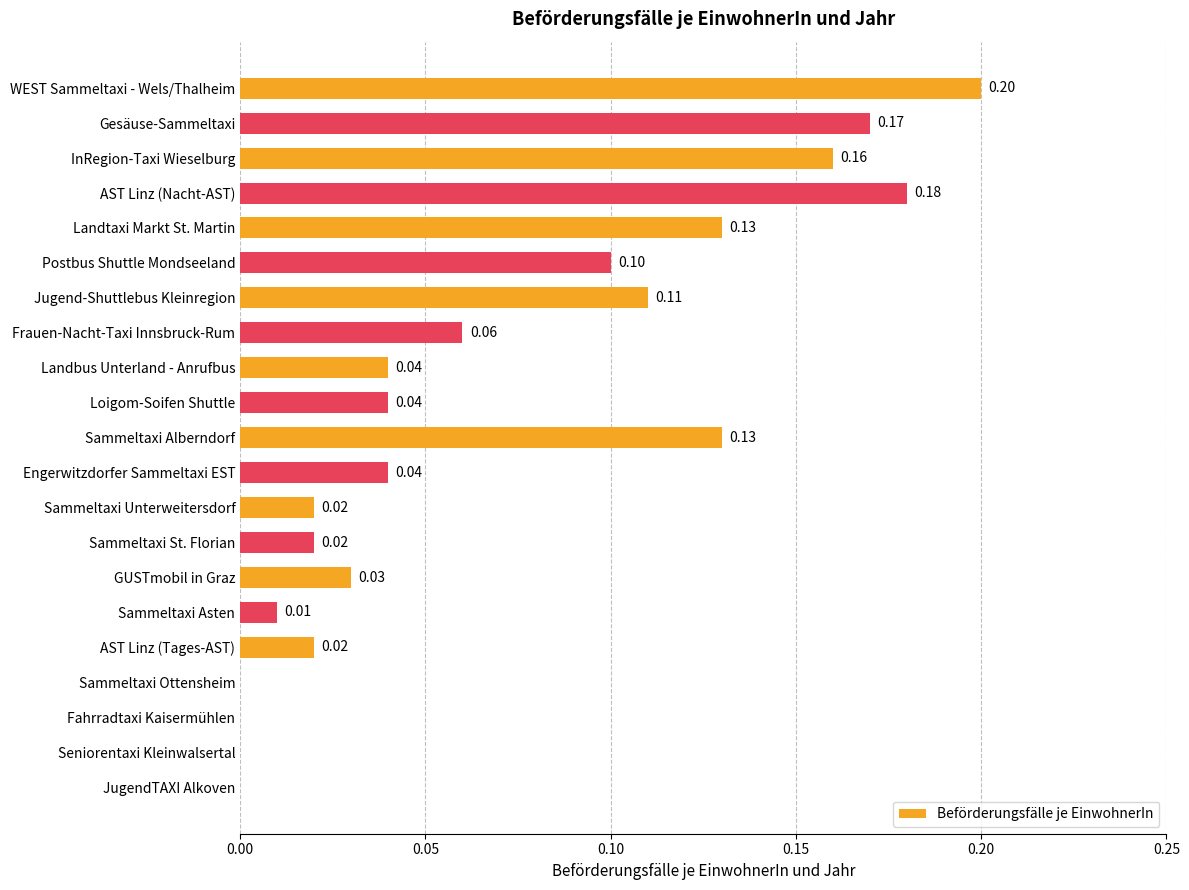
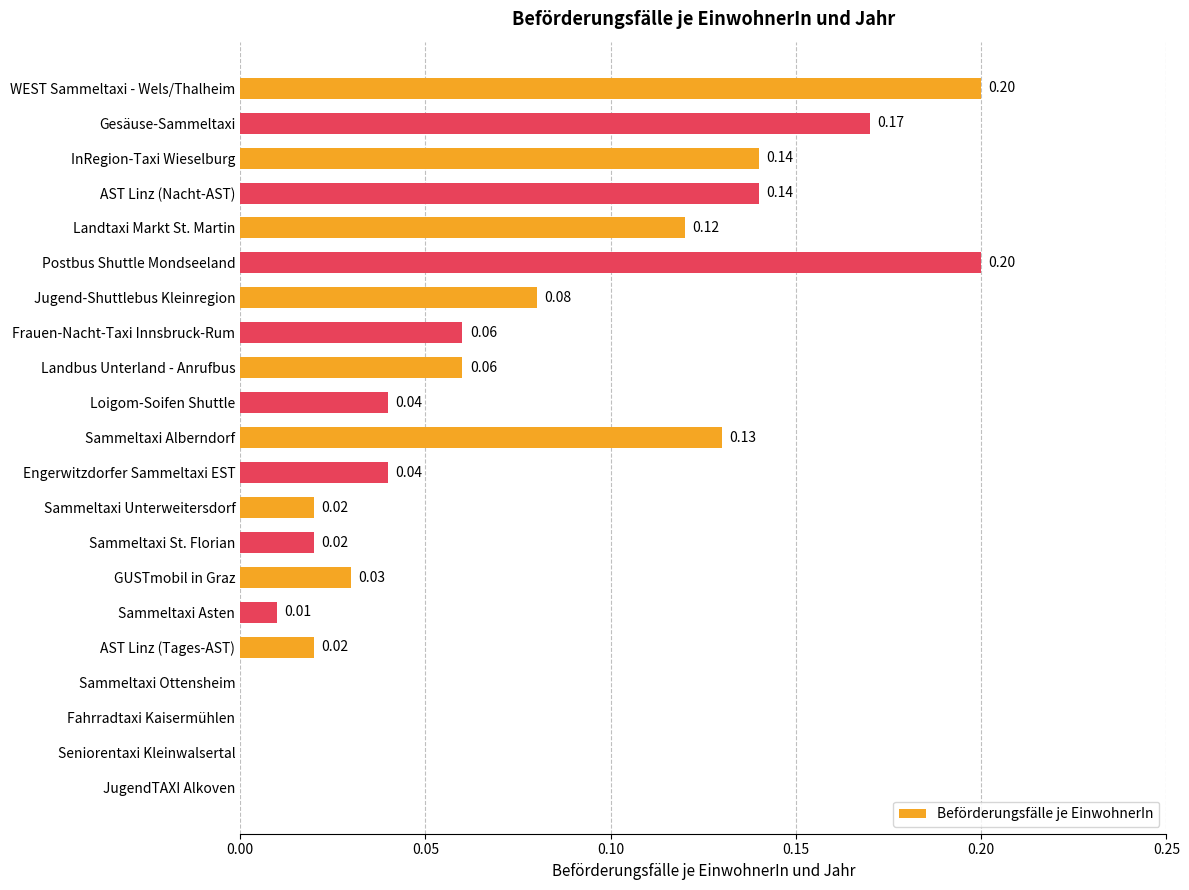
  {
    "WEST Sammeltaxi - Wels/Thalheim": 0.20,
    "Gesäuse-Sammeltaxi": 0.17,
-   "InRegion-Taxi Wieselburg": 0.16,
-   "AST Linz (Nacht-AST)": 0.18,
-   "Landtaxi Markt St. Martin": 0.13,
-   "Postbus Shuttle Mondseeland": 0.10,
-   "Jugend-Shuttlebus Kleinregion": 0.11,
+   "InRegion-Taxi Wieselburg": 0.14,
+   "AST Linz (Nacht-AST)": 0.14,
+   "Landtaxi Markt St. Martin": 0.12,
+   "Postbus Shuttle Mondseeland": 0.20,
+   "Jugend-Shuttlebus Kleinregion": 0.08,
    "Frauen-Nacht-Taxi Innsbruck-Rum": 0.06,
-   "Landbus Unterland - Anrufbus": 0.04,
+   "Landbus Unterland - Anrufbus": 0.06,
    "Loigom-Soifen Shuttle": 0.04,
    "Sammeltaxi Alberndorf": 0.13,
    "Engerwitzdorfer Sammeltaxi EST": 0.04,
    "Sammeltaxi Unterweitersdorf": 0.02,
    "Sammeltaxi St. Florian": 0.02,
    "GUSTmobil in Graz": 0.03,
    "Sammeltaxi Asten": 0.01,
    "AST Linz (Tages-AST)": 0.02
  }
